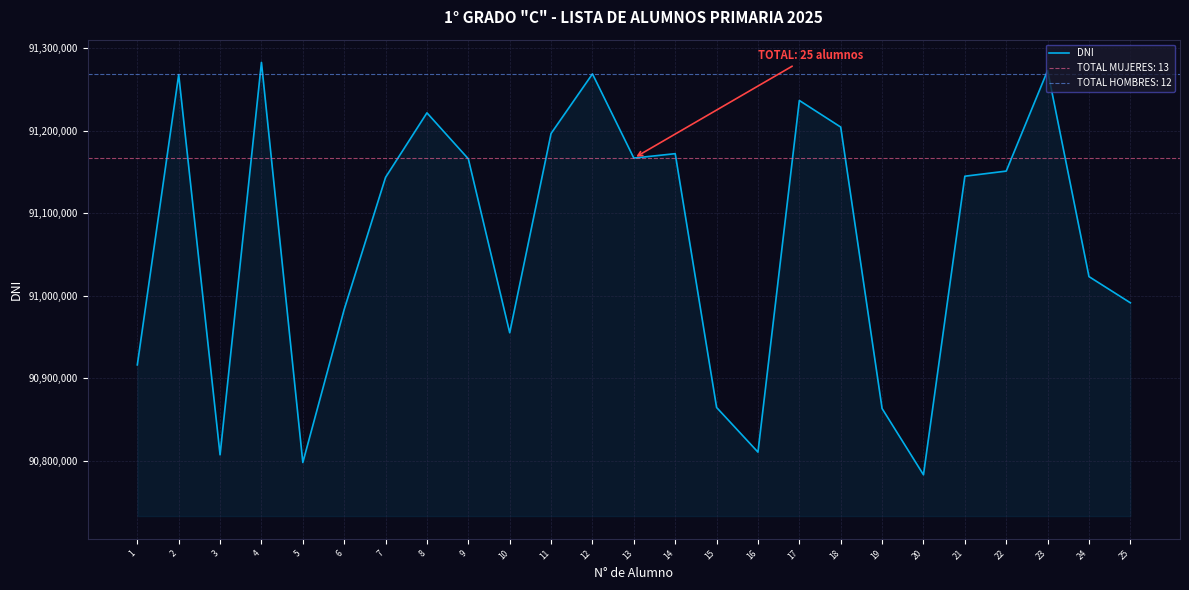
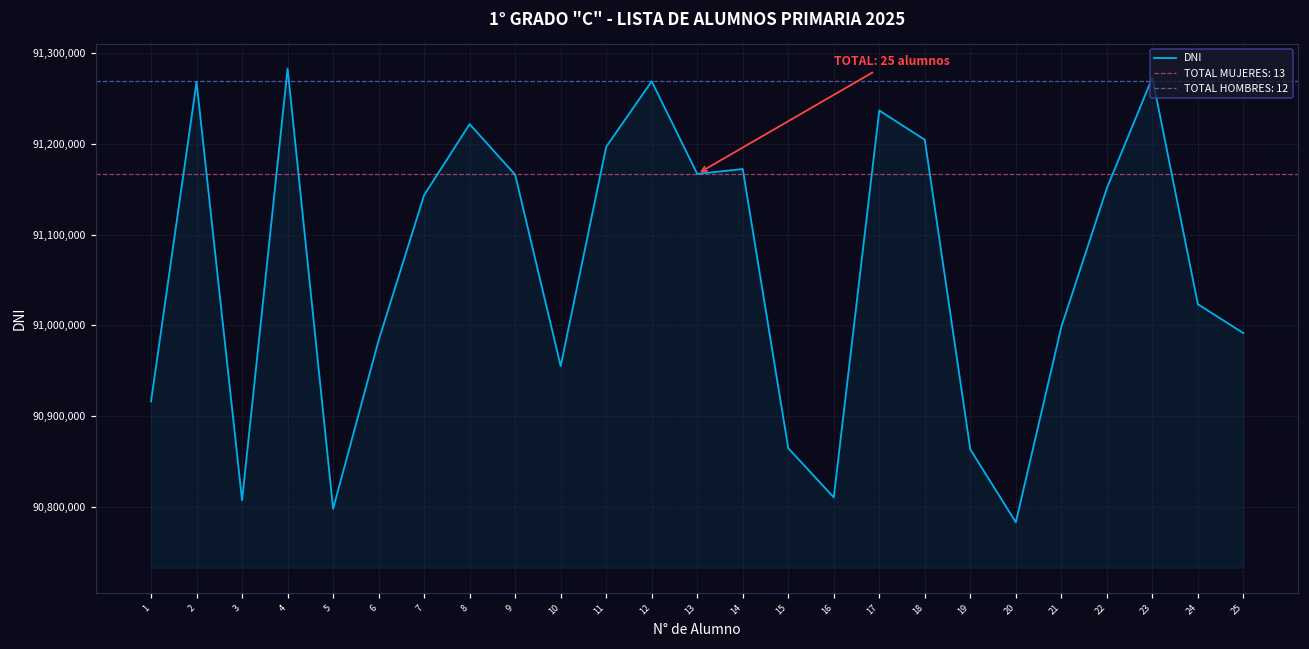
  {
    "1": "90,920,000",
    "2": "91,270,000",
    "3": "90,810,000",
    "4": "91,280,000",
    "5": "90,800,000",
    "6": "90,980,000",
    "7": "91,140,000",
    "8": "91,220,000",
    "9": "91,170,000",
    "10": "90,960,000",
    "11": "91,200,000",
    "12": "91,270,000",
    "13": "91,170,000",
    "15": "90,860,000",
    "16": "90,810,000",
    "19": "90,860,000",
    "20": "90,780,000",
-   "21": "91,140,000",
+   "21": "91,000,000",
    "22": "91,150,000",
    "24": "91,020,000",
    "25": "90,990,000"
  }
